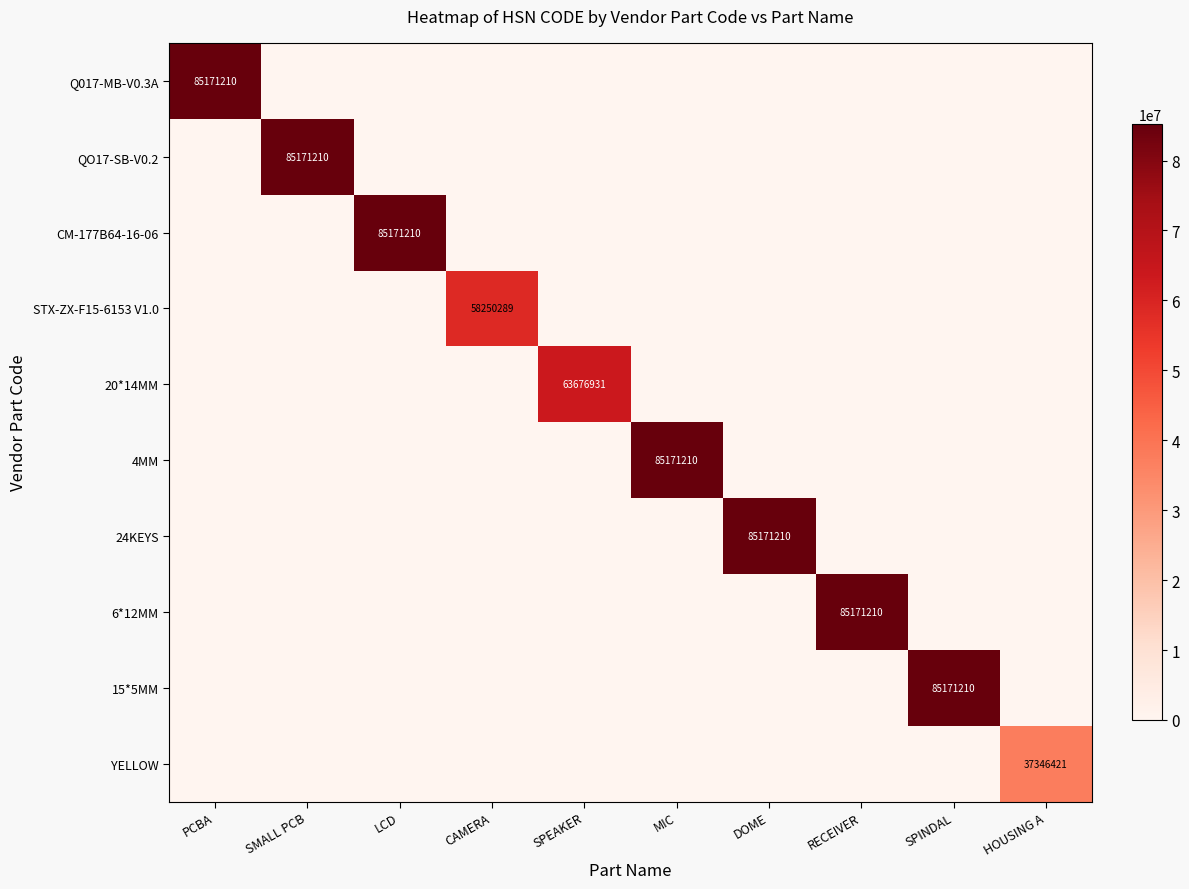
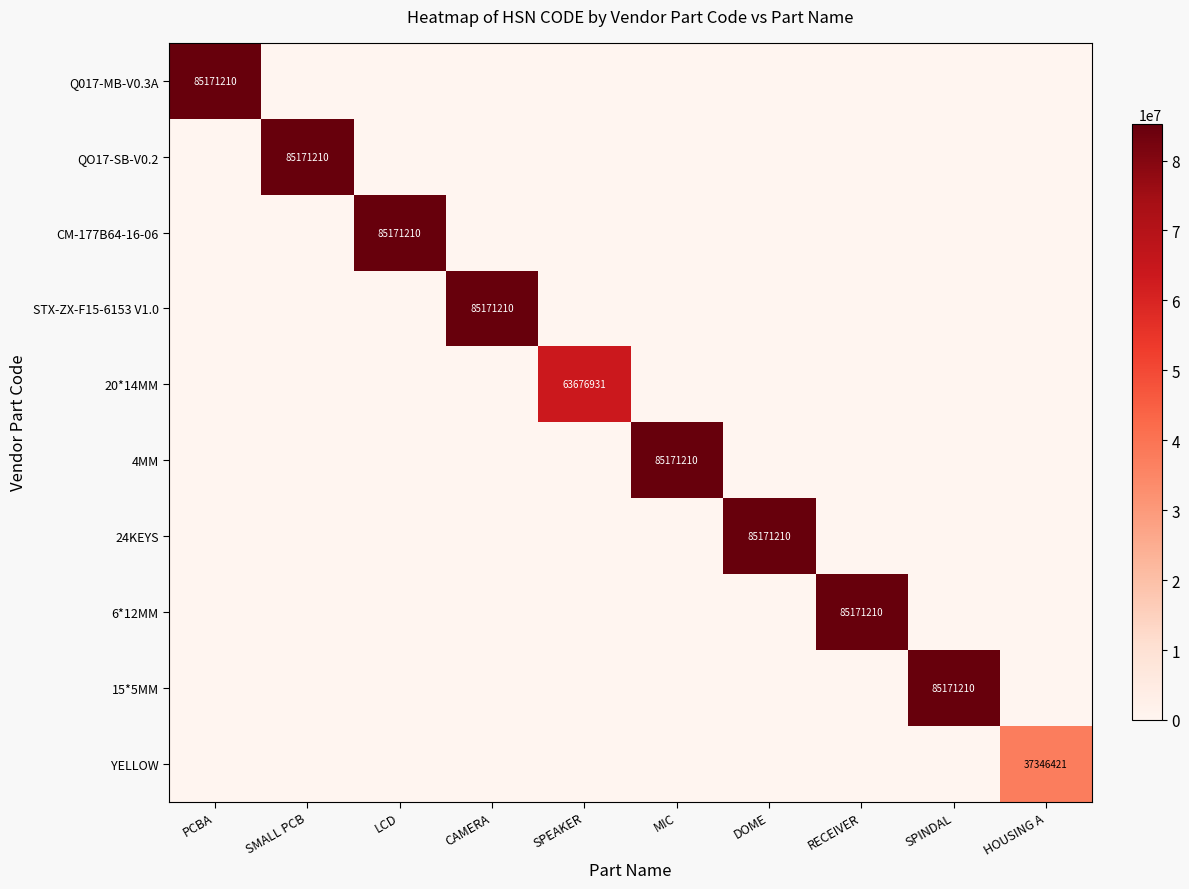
  {
    "Q017-MB-V0.3A": {
      "PCBA": 85171210
    },
    "QO17-SB-V0.2": {
      "SMALL PCB": 85171210
    },
    "CM-177B64-16-06": {
      "LCD": 85171210
    },
    "STX-ZX-F15-6153 V1.0": {
-     "CAMERA": 58250289
+     "CAMERA": 85171210
    },
    "20*14MM": {
      "SPEAKER": 63676931
    },
    "4MM": {
      "MIC": 85171210
    },
    "24KEYS": {
      "DOME": 85171210
    },
    "6*12MM": {
      "RECEIVER": 85171210
    },
    "15*5MM": {
      "SPINDAL": 85171210
    },
    "YELLOW": {
      "HOUSING A": 37346421
    }
  }
